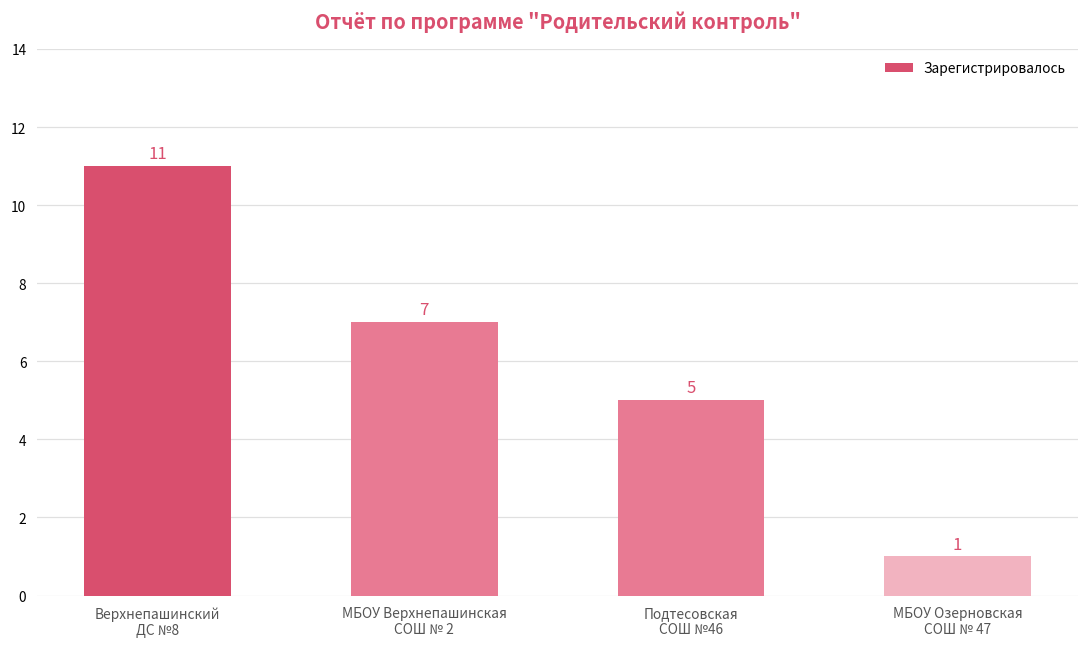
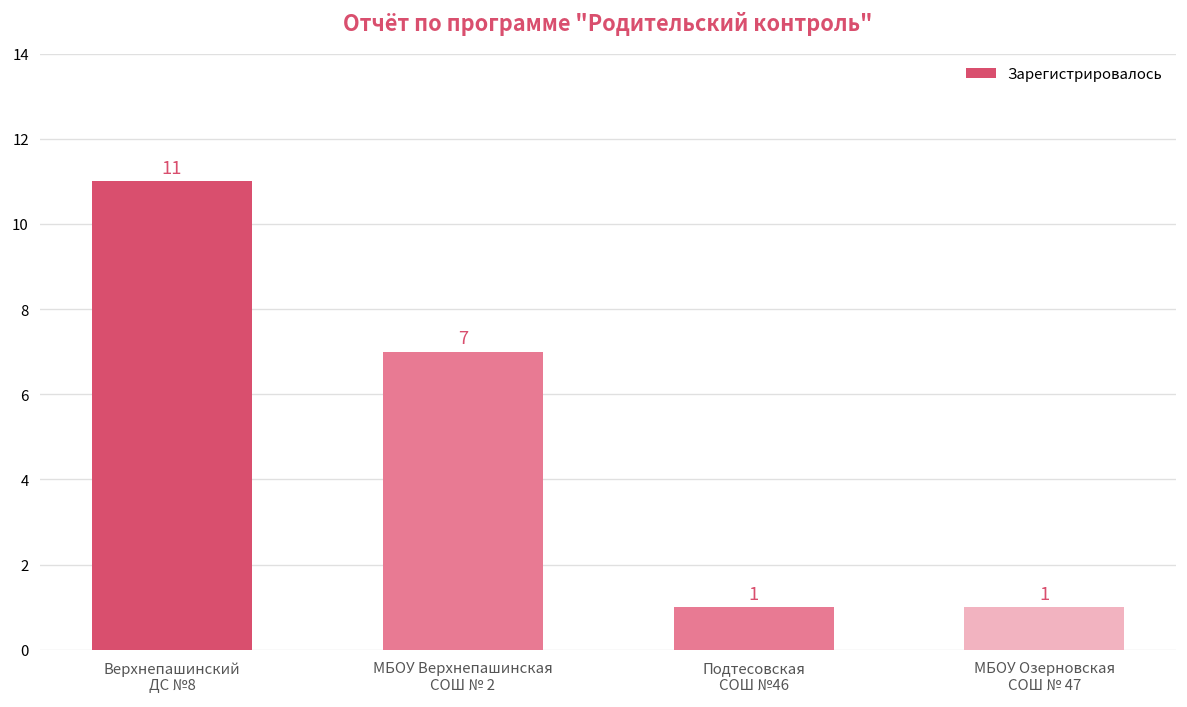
  {
    "Верхнепашинский ДС №8": 11,
    "МБОУ Верхнепашинская СОШ № 2": 7,
-   "Подтесовская СОШ №46": 5,
+   "Подтесовская СОШ №46": 1,
    "МБОУ Озерновская СОШ № 47": 1
  }
